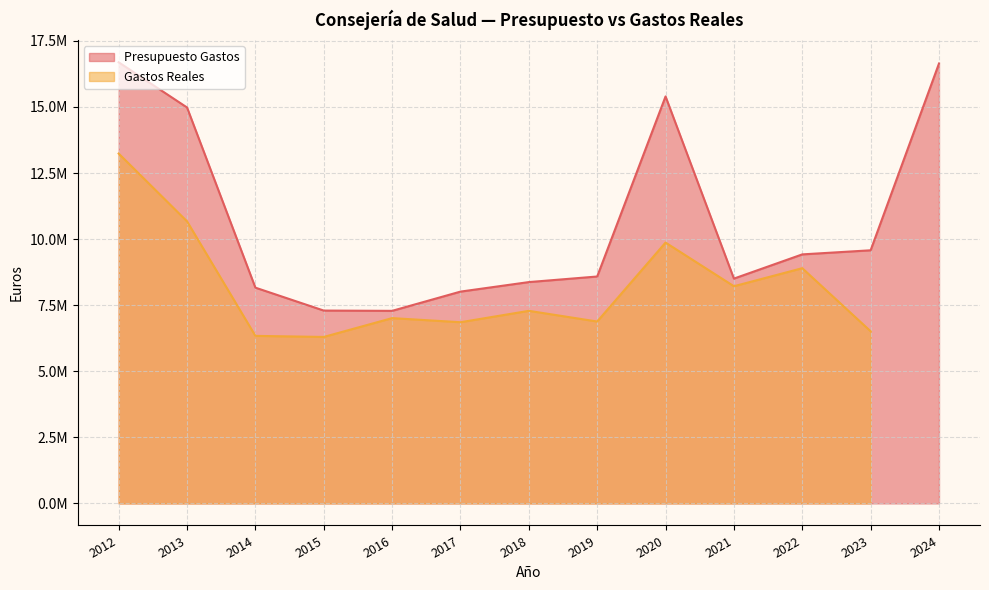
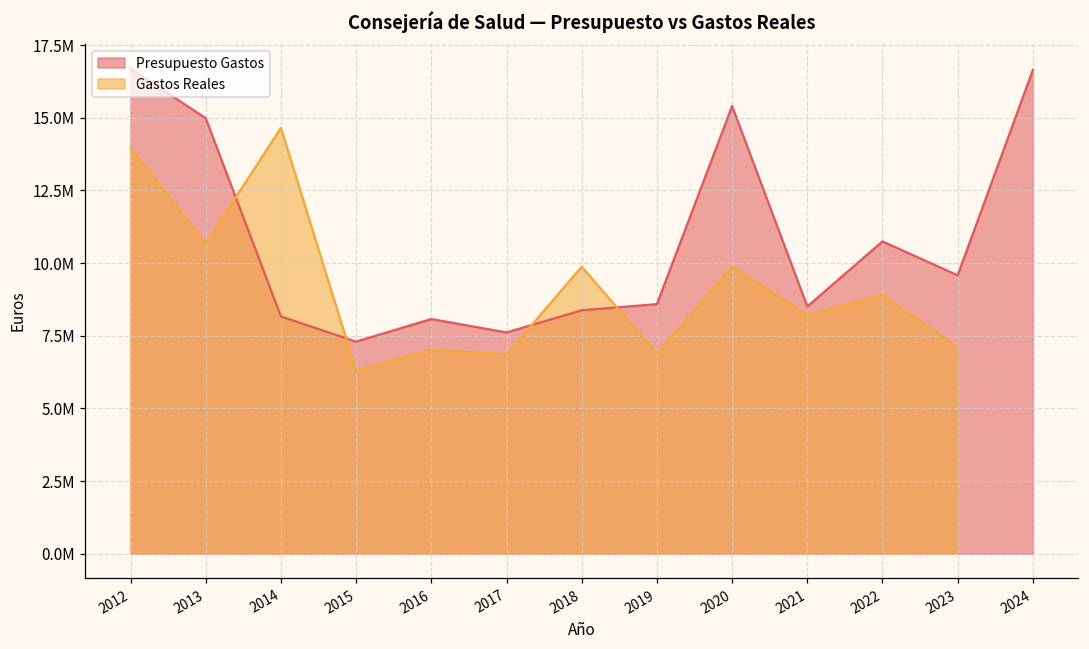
  {
    "Presupuesto Gastos": {
      "2013": 15000000,
      "2014": 8200000,
      "2015": 7300000,
-     "2016": 7300000,
-     "2017": 8000000,
+     "2016": 8100000,
+     "2017": 7600000,
      "2018": 8400000,
      "2019": 8600000,
      "2020": 15400000,
      "2021": 8500000,
-     "2022": 9400000,
+     "2022": 10700000,
      "2023": 9600000,
      "2024": 16600000
    },
    "Gastos Reales": {
-     "2012": 13200000,
+     "2012": 14000000,
      "2013": 10700000,
-     "2014": 6300000,
+     "2014": 14700000,
      "2015": 6300000,
      "2016": 7000000,
      "2017": 6900000,
-     "2018": 7300000,
+     "2018": 9900000,
      "2019": 6900000,
      "2020": 9900000,
      "2021": 8200000,
      "2022": 8900000,
-     "2023": 6500000
+     "2023": 7100000
    }
  }
